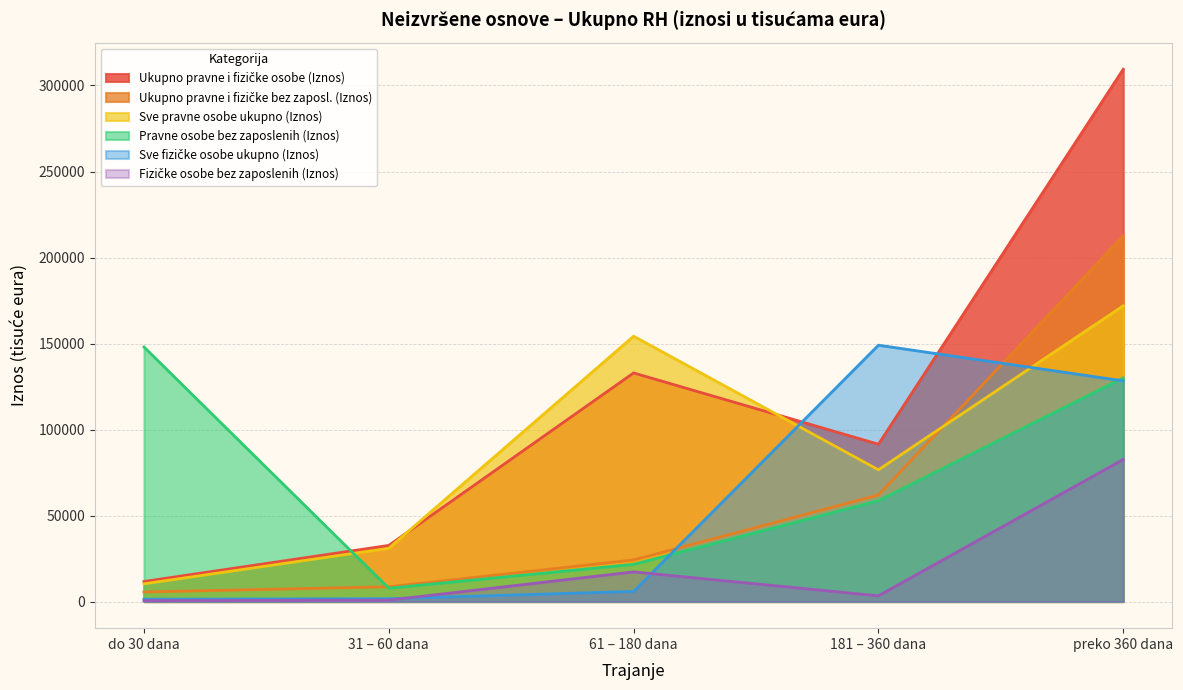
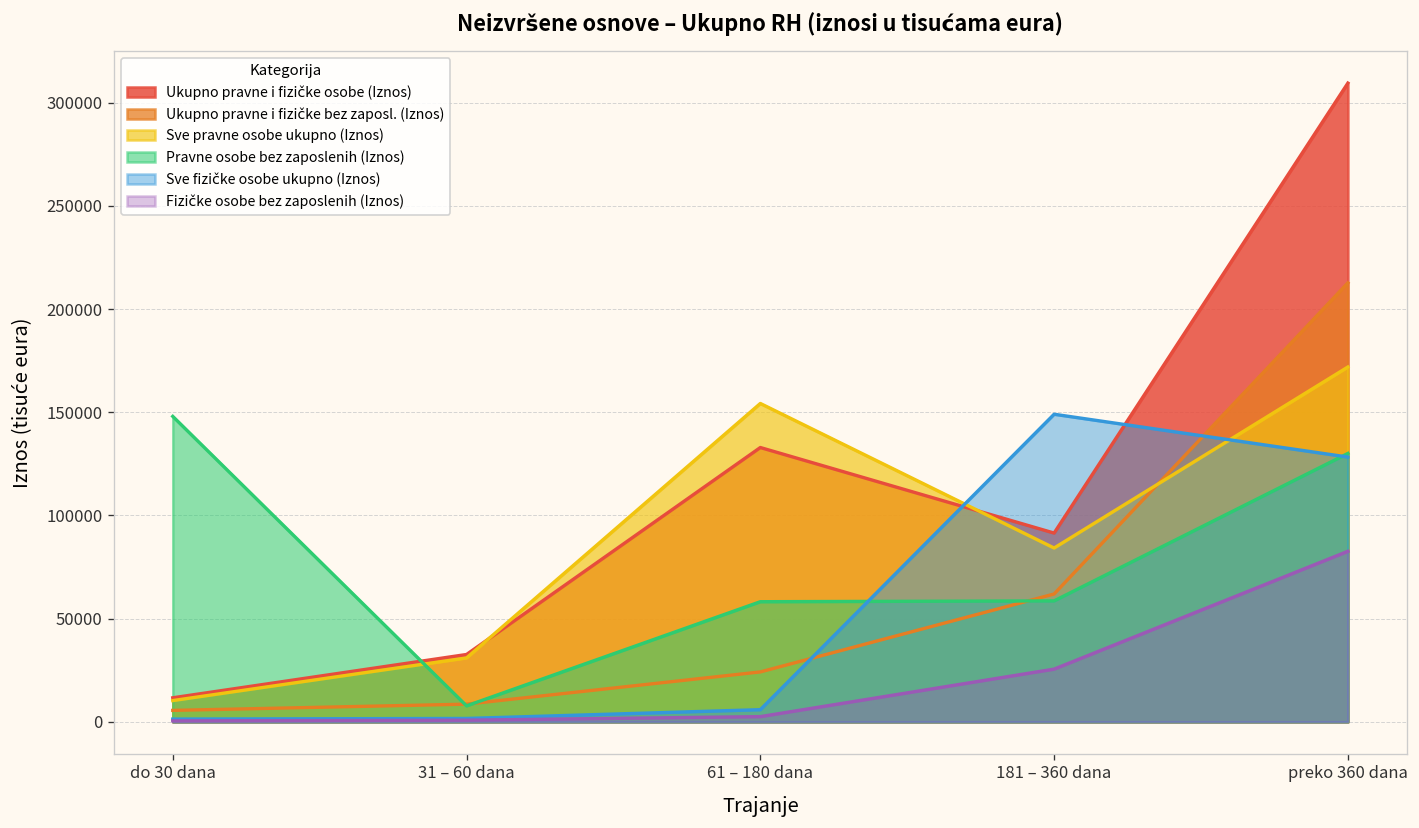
  {
    "Sve pravne osobe ukupno (Iznos)": {
      "31 – 60 dana": 31000,
      "61 – 180 dana": 154000,
-     "181 – 360 dana": 77000,
+     "181 – 360 dana": 84000,
      "preko 360 dana": 172000
    },
    "Pravne osobe bez zaposlenih (Iznos)": {
      "do 30 dana": 148000,
-     "61 – 180 dana": 22000,
+     "61 – 180 dana": 58000,
      "181 – 360 dana": 59000,
      "preko 360 dana": 130000
    },
    "Sve fizičke osobe ukupno (Iznos)": {
      "61 – 180 dana": 6000,
      "181 – 360 dana": 149000,
      "preko 360 dana": 128000
    },
    "Fizičke osobe bez zaposlenih (Iznos)": {
-     "61 – 180 dana": 17000,
-     "181 – 360 dana": 3000,
+     "61 – 180 dana": 3000,
+     "181 – 360 dana": 26000,
      "preko 360 dana": 83000
    }
  }
